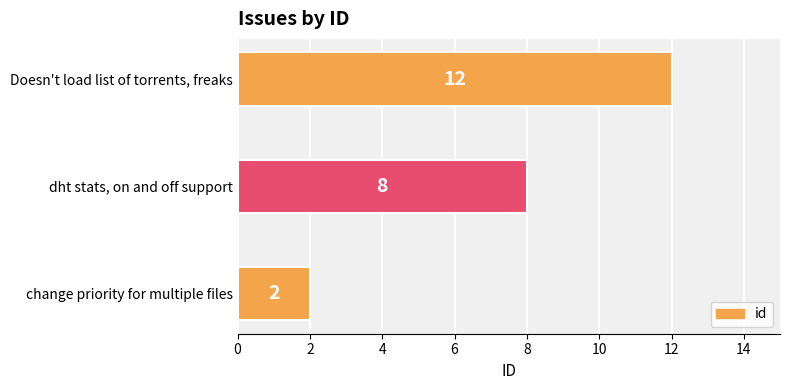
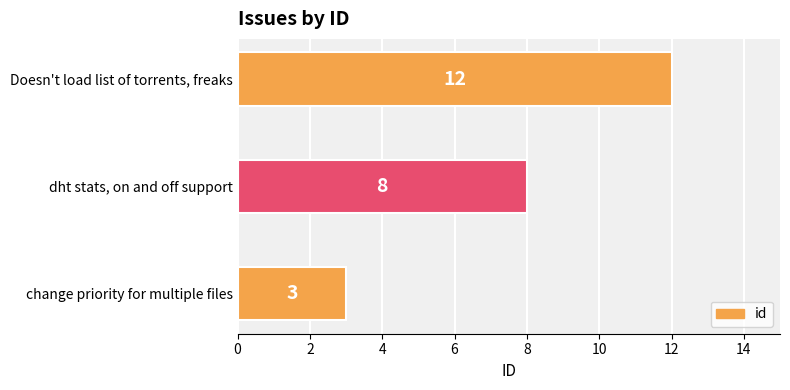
  {
    "Doesn't load list of torrents, freaks": 12,
    "dht stats, on and off support": 8,
-   "change priority for multiple files": 2
+   "change priority for multiple files": 3
  }
